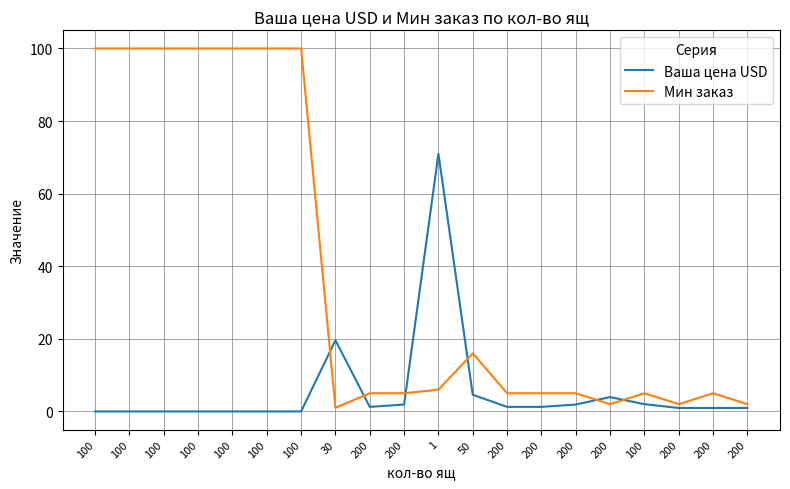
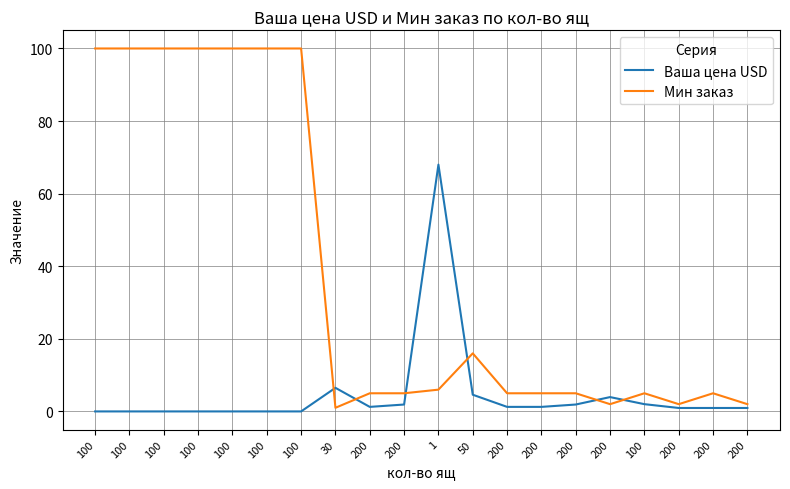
  {
    "Ваша цена USD": {
-     "30": 20,
-     "1": 71,
+     "30": 7,
+     "1": 68,
      "50": 5
    },
    "Мин заказ": {
      "30": 1,
      "1": 6,
      "50": 16
    }
  }
